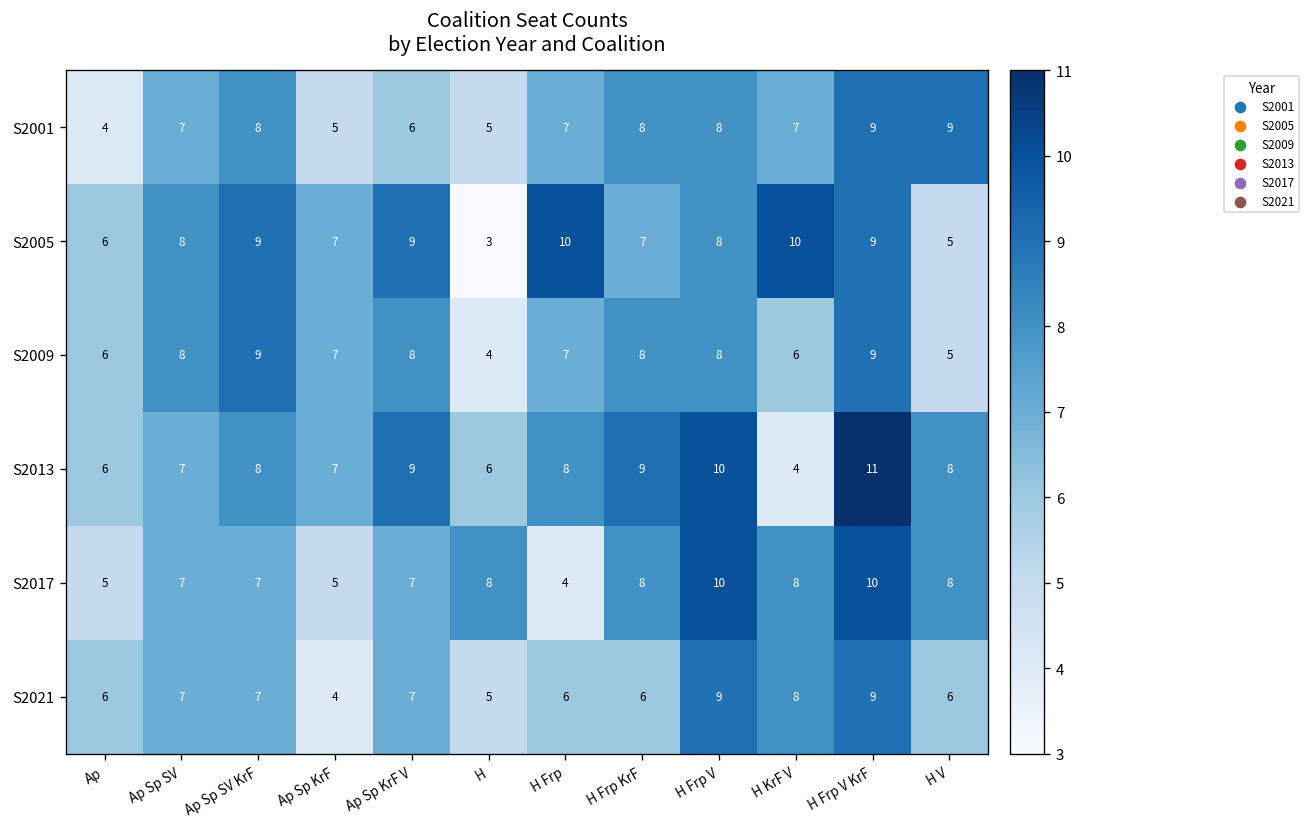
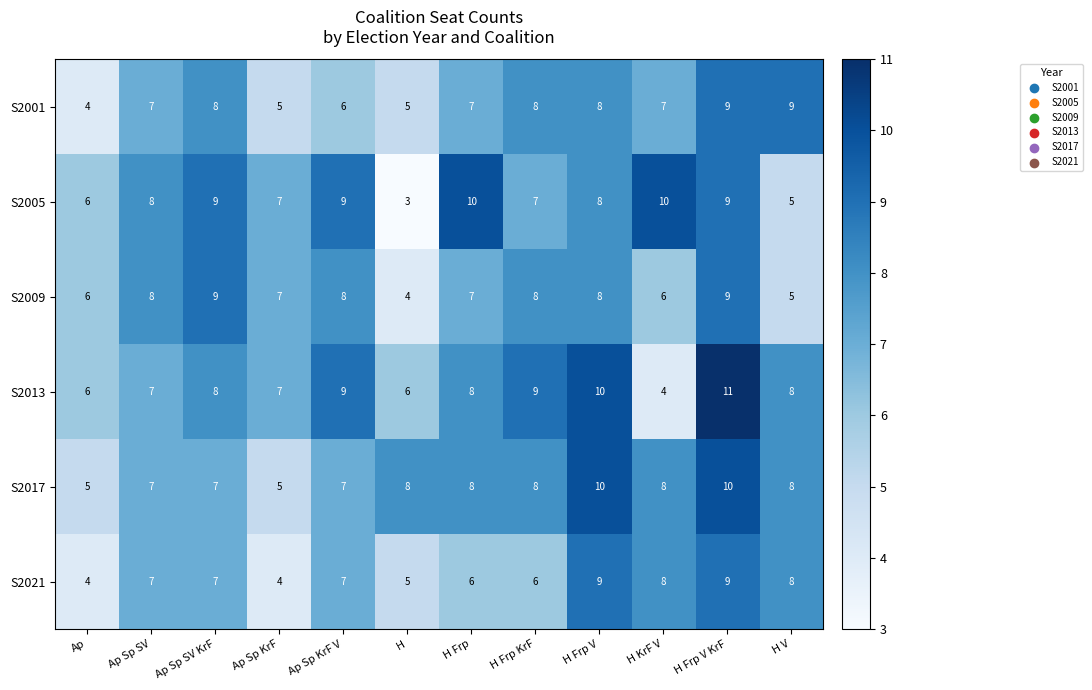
  {
    "S2001": {
      "Ap": 4,
      "Ap Sp SV": 7,
      "Ap Sp SV KrF": 8,
      "Ap Sp KrF": 5,
      "Ap Sp KrF V": 6,
      "H": 5,
      "H Frp": 7,
      "H Frp KrF": 8,
      "H Frp V": 8,
      "H KrF V": 7,
      "H Frp V KrF": 9,
      "H V": 9
    },
    "S2005": {
      "Ap": 6,
      "Ap Sp SV": 8,
      "Ap Sp SV KrF": 9,
      "Ap Sp KrF": 7,
      "Ap Sp KrF V": 9,
      "H": 3,
      "H Frp": 10,
      "H Frp KrF": 7,
      "H Frp V": 8,
      "H KrF V": 10,
      "H Frp V KrF": 9,
      "H V": 5
    },
    "S2009": {
      "Ap": 6,
      "Ap Sp SV": 8,
      "Ap Sp SV KrF": 9,
      "Ap Sp KrF": 7,
      "Ap Sp KrF V": 8,
      "H": 4,
      "H Frp": 7,
      "H Frp KrF": 8,
      "H Frp V": 8,
      "H KrF V": 6,
      "H Frp V KrF": 9,
      "H V": 5
    },
    "S2013": {
      "Ap": 6,
      "Ap Sp SV": 7,
      "Ap Sp SV KrF": 8,
      "Ap Sp KrF": 7,
      "Ap Sp KrF V": 9,
      "H": 6,
      "H Frp": 8,
      "H Frp KrF": 9,
      "H Frp V": 10,
      "H KrF V": 4,
      "H Frp V KrF": 11,
      "H V": 8
    },
    "S2017": {
      "Ap": 5,
      "Ap Sp SV": 7,
      "Ap Sp SV KrF": 7,
      "Ap Sp KrF": 5,
      "Ap Sp KrF V": 7,
      "H": 8,
-     "H Frp": 4,
+     "H Frp": 8,
      "H Frp KrF": 8,
      "H Frp V": 10,
      "H KrF V": 8,
      "H Frp V KrF": 10,
      "H V": 8
    },
    "S2021": {
-     "Ap": 6,
+     "Ap": 4,
      "Ap Sp SV": 7,
      "Ap Sp SV KrF": 7,
      "Ap Sp KrF": 4,
      "Ap Sp KrF V": 7,
      "H": 5,
      "H Frp": 6,
      "H Frp KrF": 6,
      "H Frp V": 9,
      "H KrF V": 8,
      "H Frp V KrF": 9,
-     "H V": 6
+     "H V": 8
    }
  }
